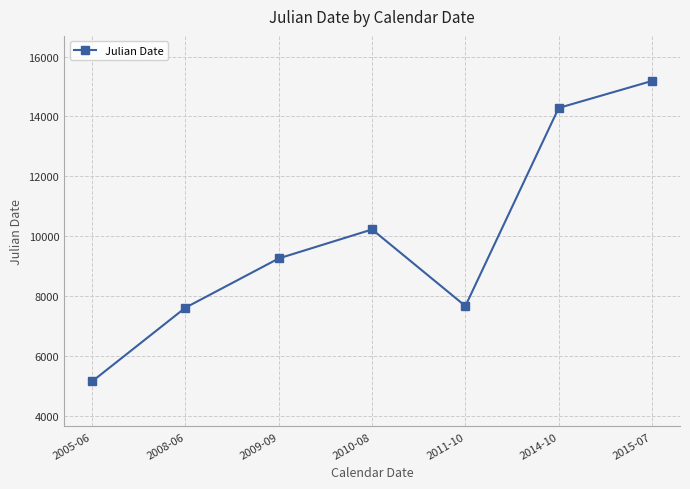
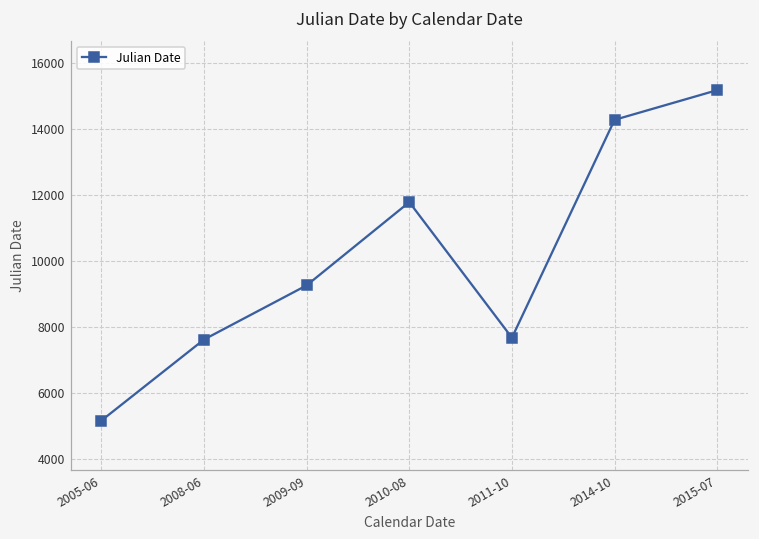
  {
    "2005-06": 5200,
    "2008-06": 7600,
    "2009-09": 9300,
-   "2010-08": 10200,
+   "2010-08": 11800,
    "2011-10": 7700,
    "2014-10": 14300,
    "2015-07": 15200
  }
